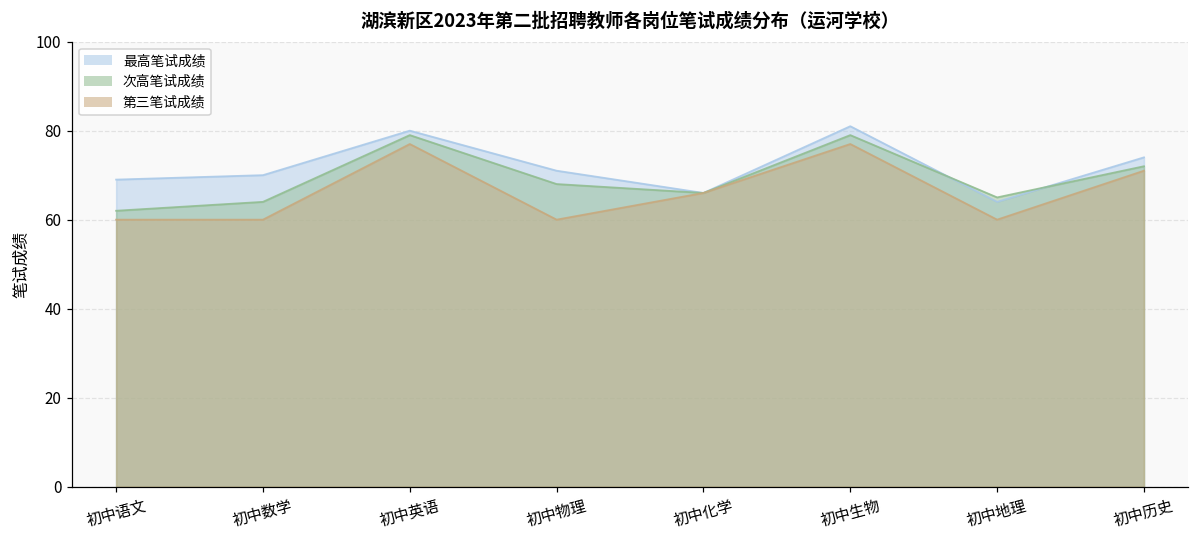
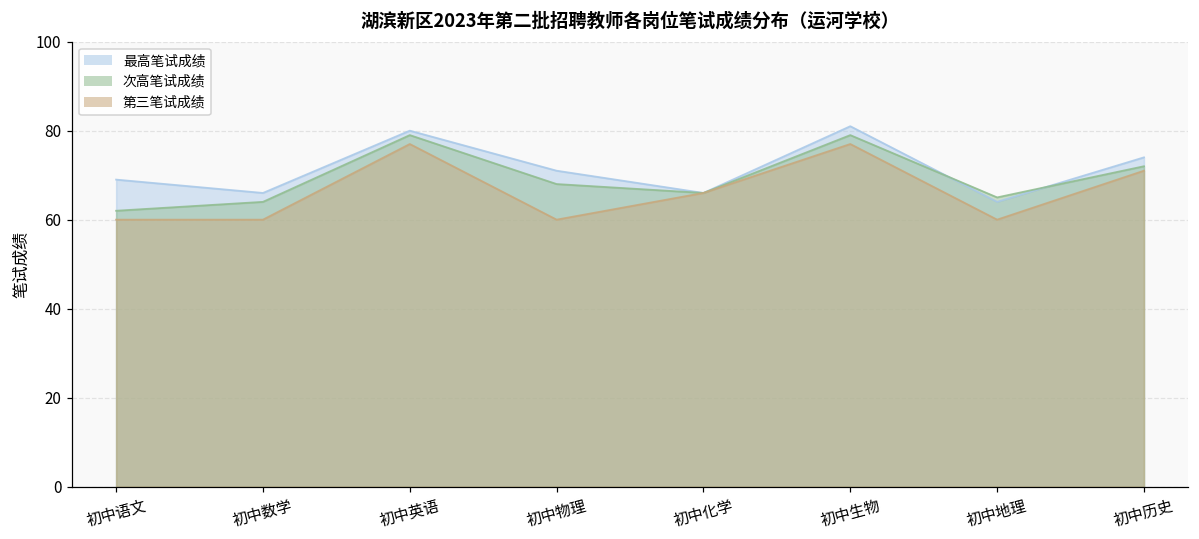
  {
    "最高笔试成绩": {
      "初中语文": 69,
-     "初中数学": 70,
+     "初中数学": 66,
      "初中英语": 80,
      "初中物理": 71,
      "初中生物": 81,
      "初中地理": 64,
      "初中历史": 74
    }
  }
